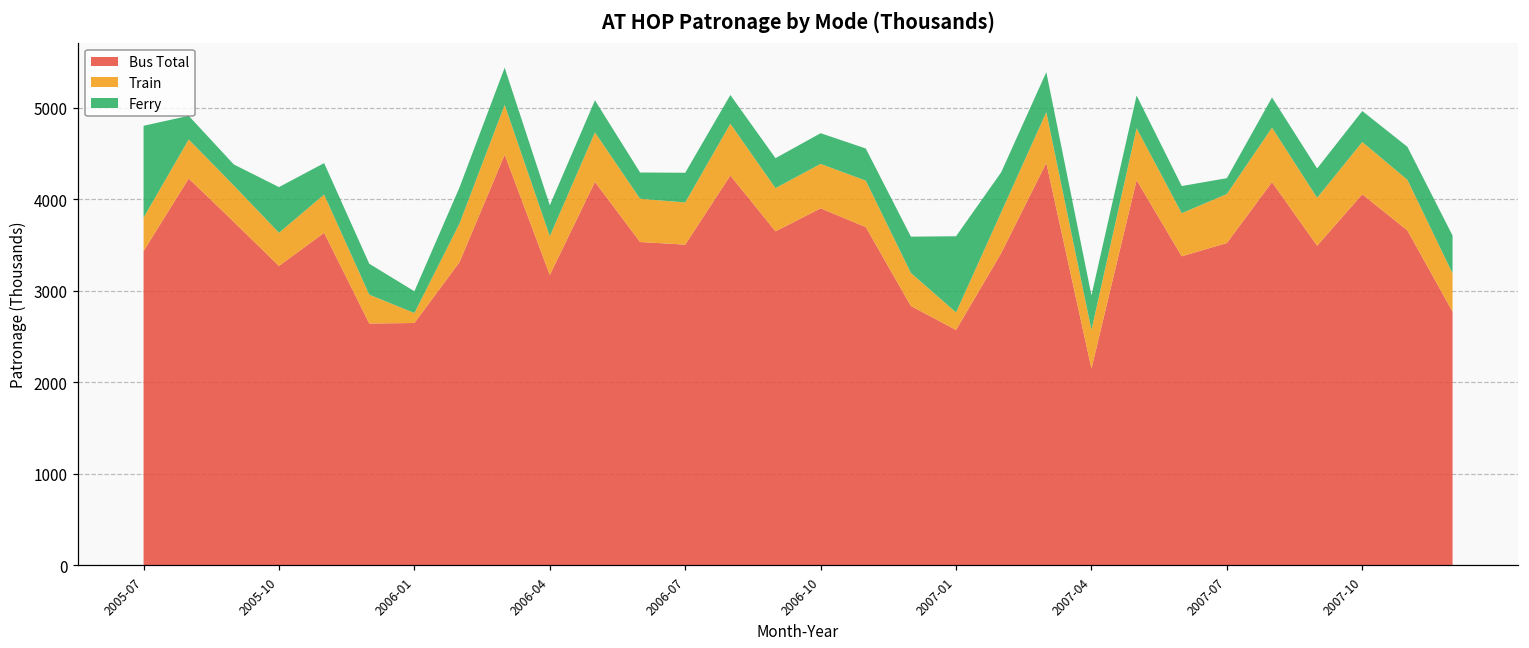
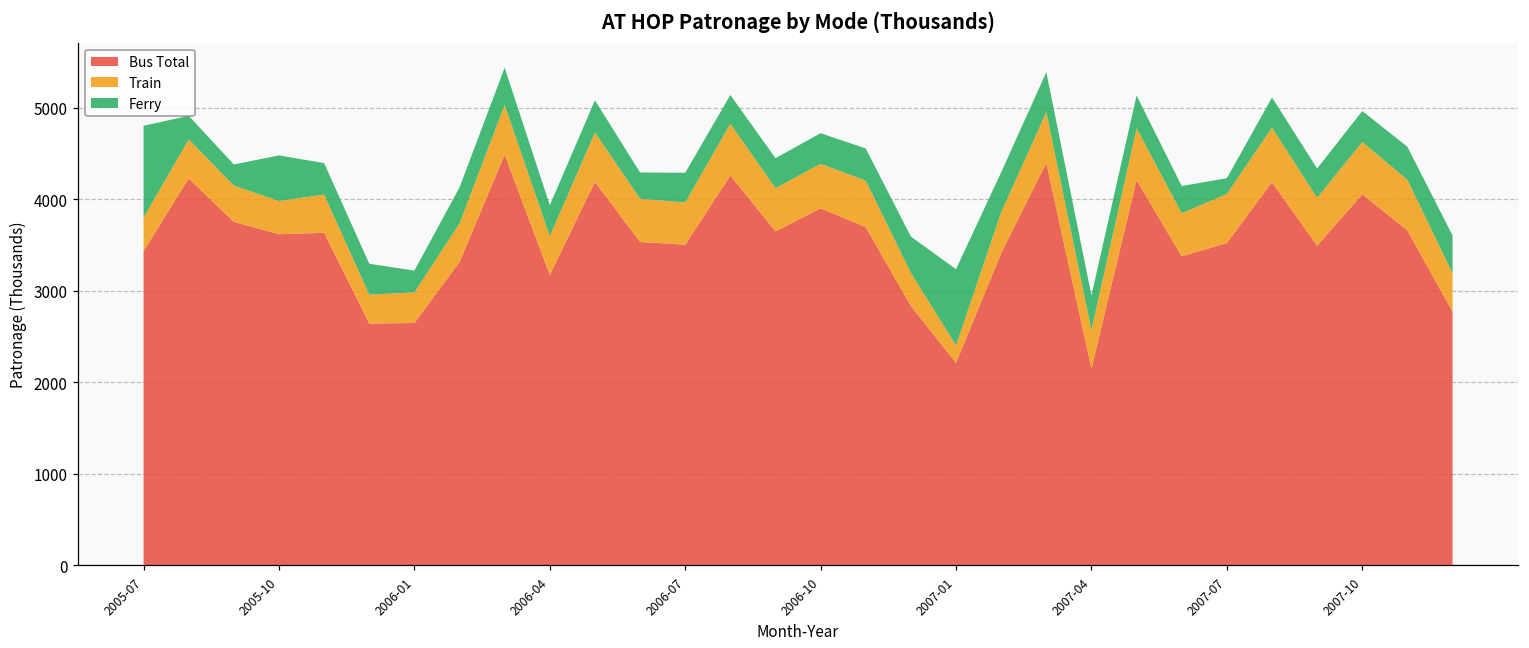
  {
    "Bus Total": {
      "2005-07": 3400,
-     "2005-10": 3300,
+     "2005-10": 3600,
      "2006-01": 2600,
      "2006-04": 3200,
      "2006-07": 3500,
      "2006-10": 3900,
-     "2007-01": 2600,
+     "2007-01": 2200,
      "2007-04": 2100,
      "2007-07": 3500,
      "2007-10": 4100
    },
    "Train": {
      "2005-07": 400,
      "2005-10": 400,
-     "2006-01": 100,
+     "2006-01": 300,
      "2006-04": 400,
      "2006-07": 500,
      "2006-10": 500,
      "2007-01": 200,
      "2007-04": 400,
      "2007-07": 500,
      "2007-10": 600
    },
    "Ferry": {
      "2005-07": 1000,
      "2005-10": 500,
      "2006-01": 200,
      "2006-04": 300,
      "2006-07": 300,
      "2006-10": 300,
      "2007-01": 800,
      "2007-04": 400,
      "2007-07": 200,
      "2007-10": 300
    }
  }
